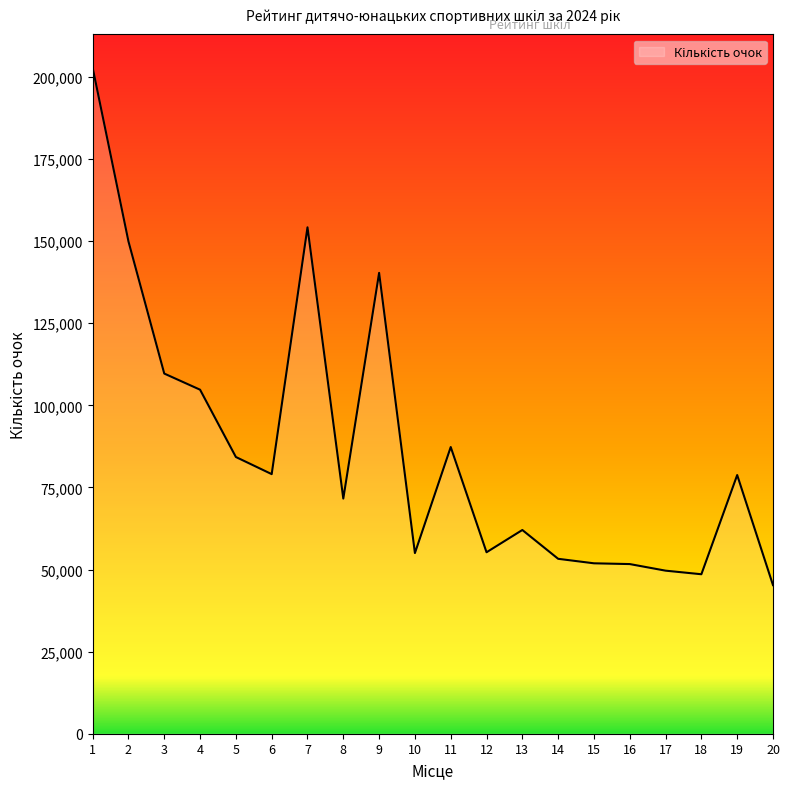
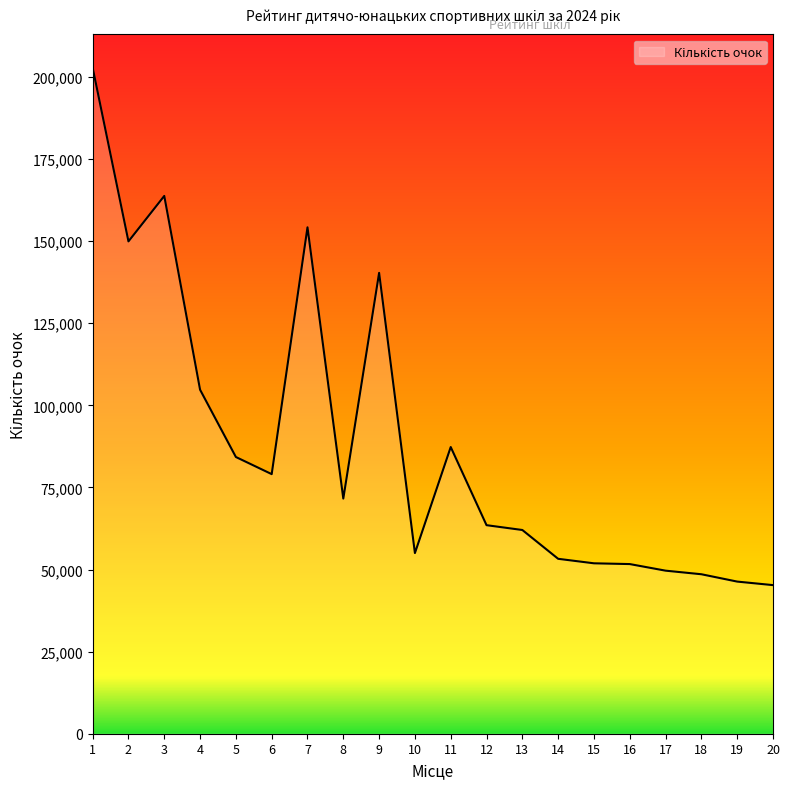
  {
    "1": "203,000",
    "2": "150,000",
-   "3": "110,000",
+   "3": "164,000",
    "4": "105,000",
    "5": "84,000",
    "6": "79,000",
    "7": "154,000",
    "8": "72,000",
    "9": "140,000",
    "10": "55,000",
    "11": "87,000",
-   "12": "55,000",
+   "12": "64,000",
    "13": "62,000",
    "14": "53,000",
    "15": "52,000",
    "16": "52,000",
    "17": "50,000",
    "18": "49,000",
-   "19": "79,000",
+   "19": "46,000",
    "20": "45,000"
  }
